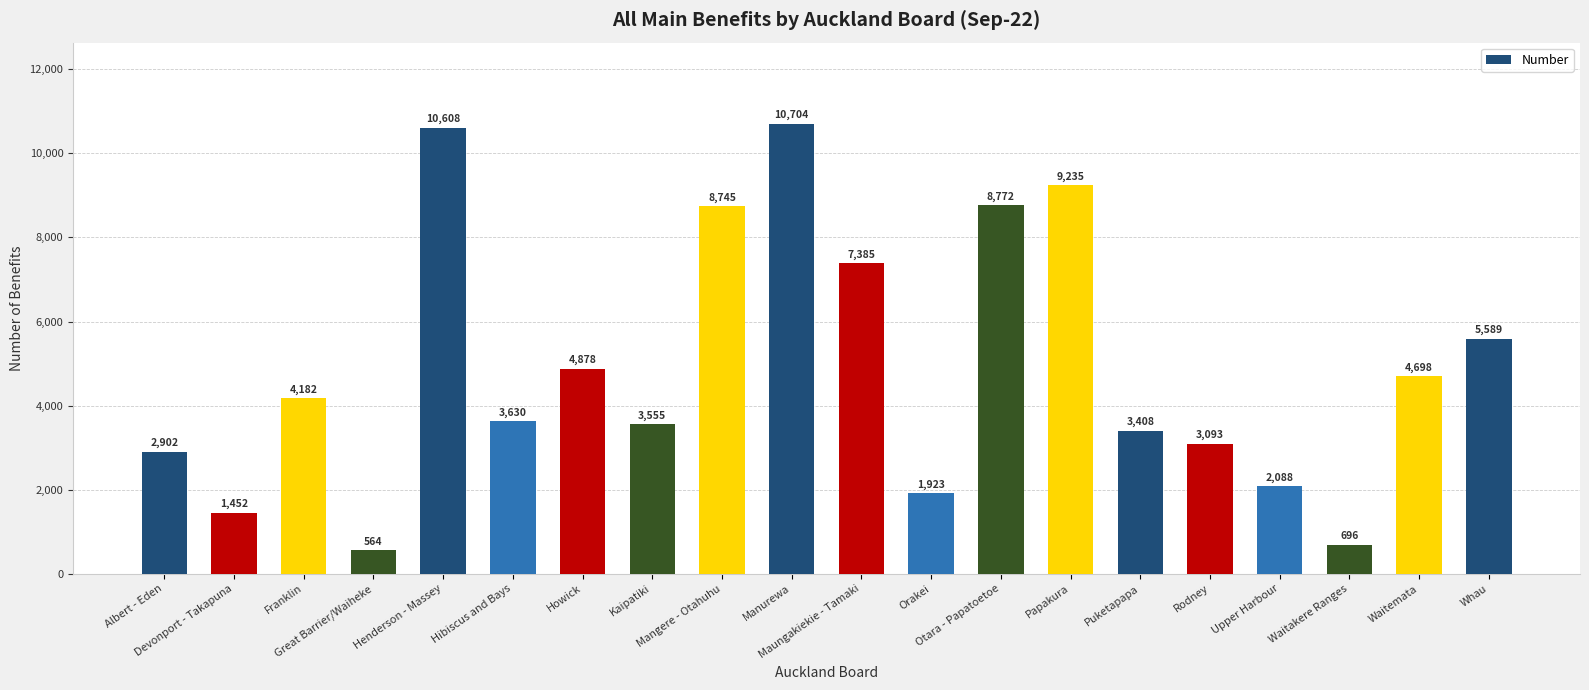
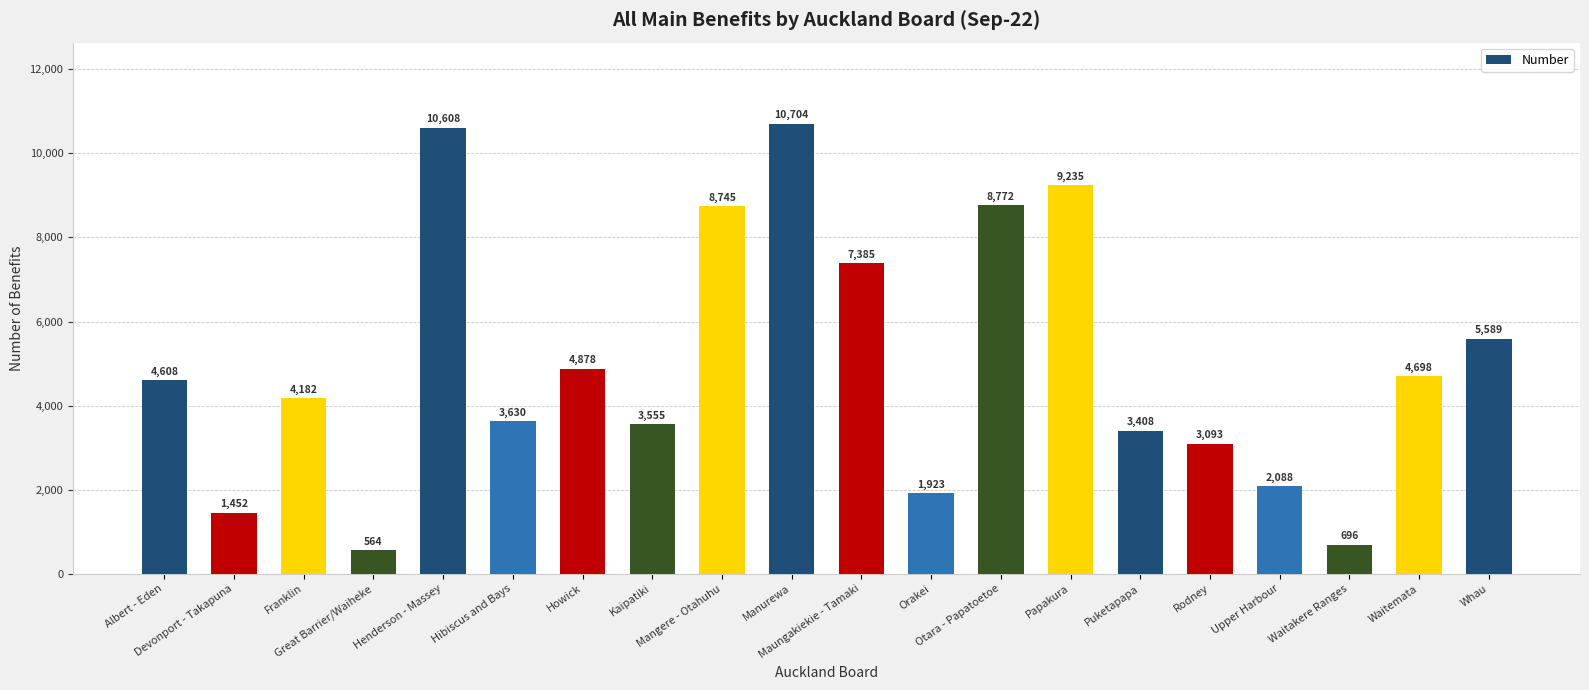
  {
-   "Albert - Eden": "2,902",
+   "Albert - Eden": "4,608",
    "Devonport - Takapuna": "1,452",
    "Franklin": "4,182",
    "Great Barrier/Waiheke": "564",
    "Henderson - Massey": "10,608",
    "Hibiscus and Bays": "3,630",
    "Howick": "4,878",
    "Kaipatiki": "3,555",
    "Mangere - Otahuhu": "8,745",
    "Manurewa": "10,704",
    "Maungakiekie - Tamaki": "7,385",
    "Orakei": "1,923",
    "Otara - Papatoetoe": "8,772",
    "Papakura": "9,235",
    "Puketapapa": "3,408",
    "Rodney": "3,093",
    "Upper Harbour": "2,088",
    "Waitakere Ranges": "696",
    "Waitemata": "4,698",
    "Whau": "5,589"
  }
